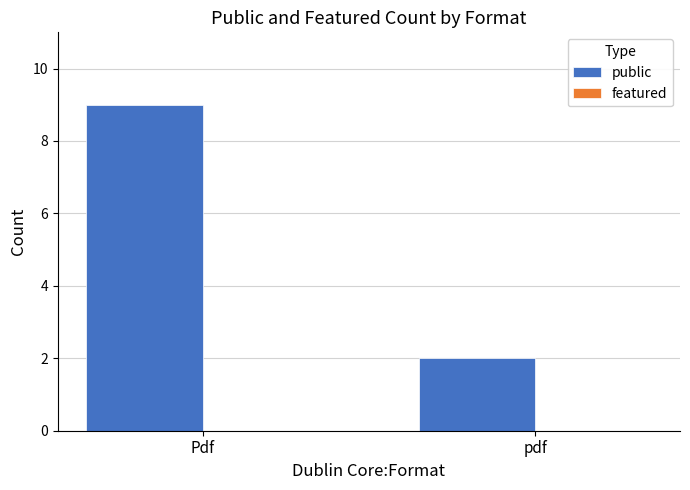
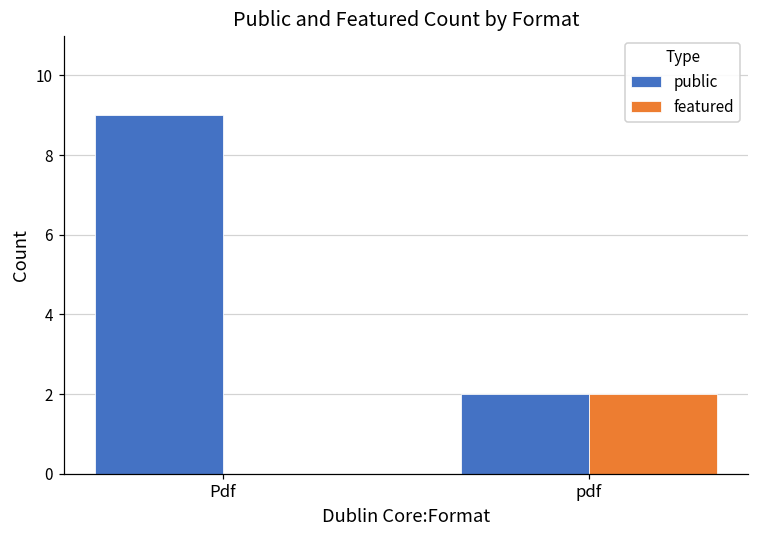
  {
    "public": {
      "Pdf": 9,
      "pdf": 2
    },
    "featured": {
      "Pdf": 0,
-     "pdf": 0
+     "pdf": 2
    }
  }
